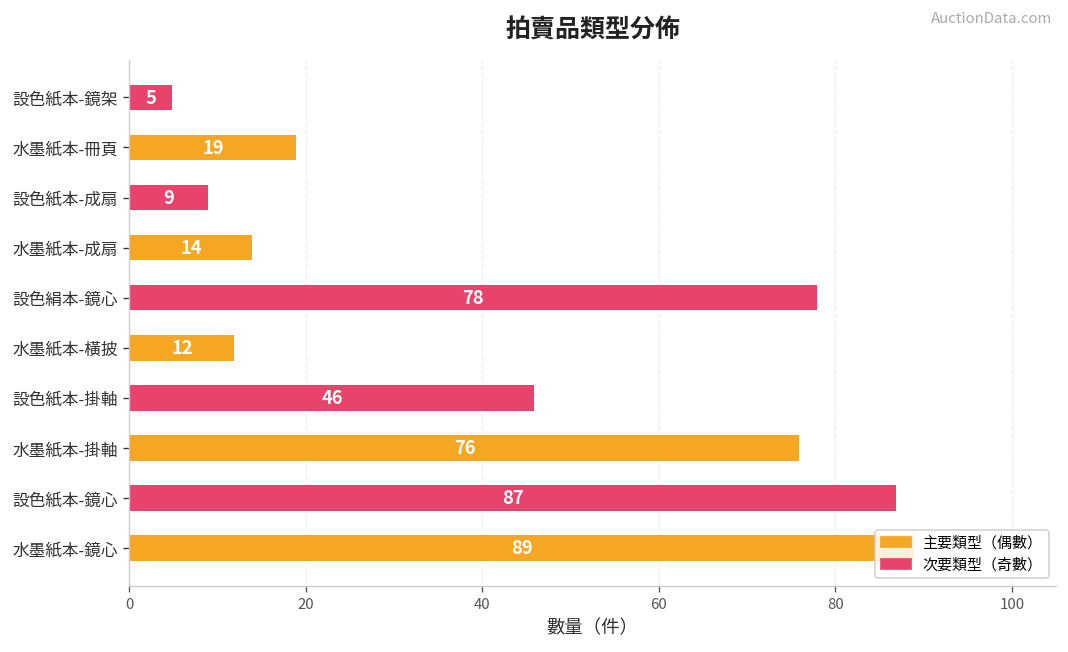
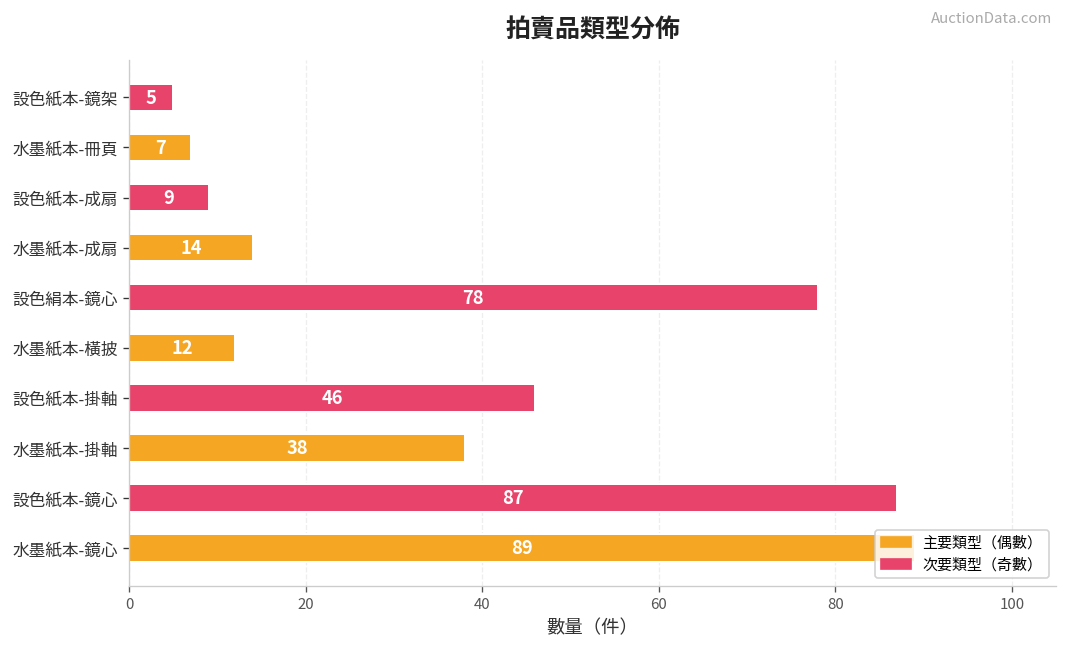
  {
    "設色紙本-鏡架": 5,
-   "水墨紙本-冊頁": 19,
+   "水墨紙本-冊頁": 7,
    "設色紙本-成扇": 9,
    "水墨紙本-成扇": 14,
    "設色絹本-鏡心": 78,
    "水墨紙本-橫披": 12,
    "設色紙本-掛軸": 46,
-   "水墨紙本-掛軸": 76,
+   "水墨紙本-掛軸": 38,
    "設色紙本-鏡心": 87
  }
